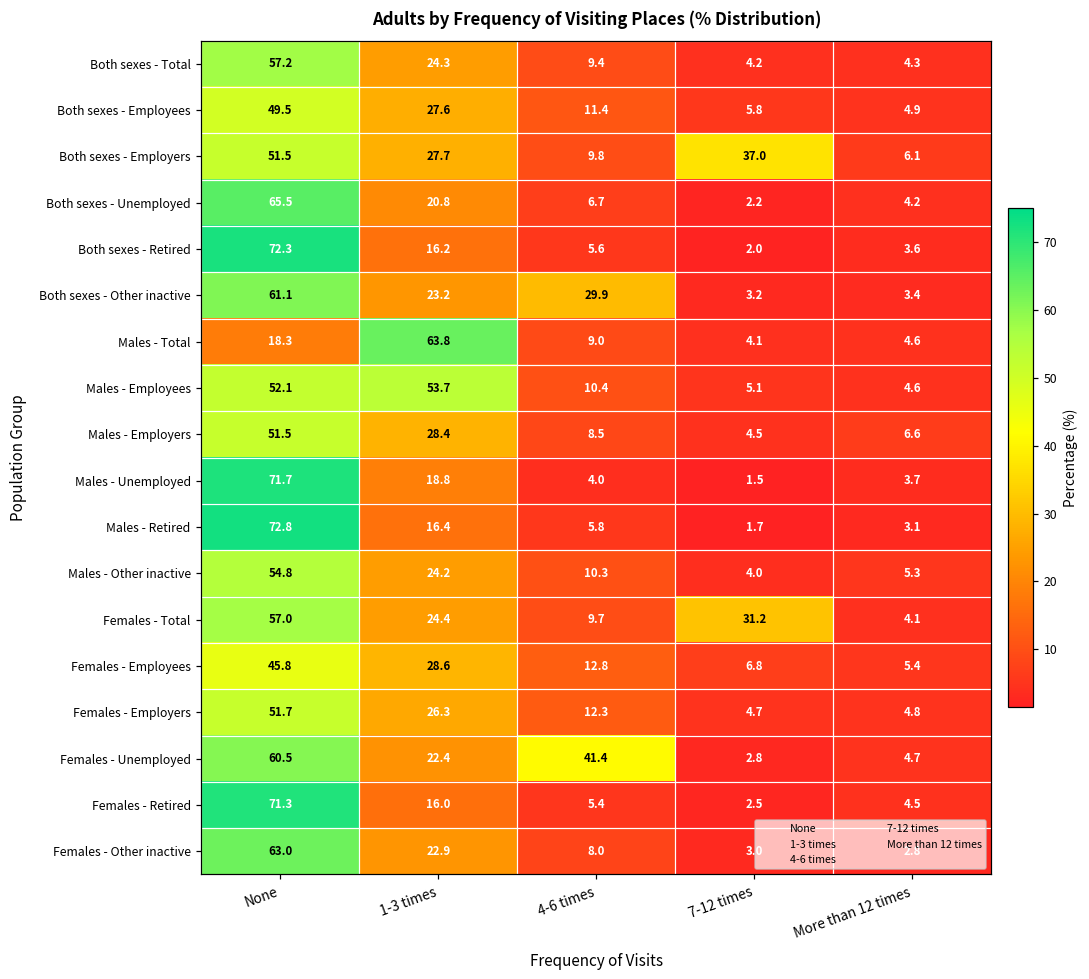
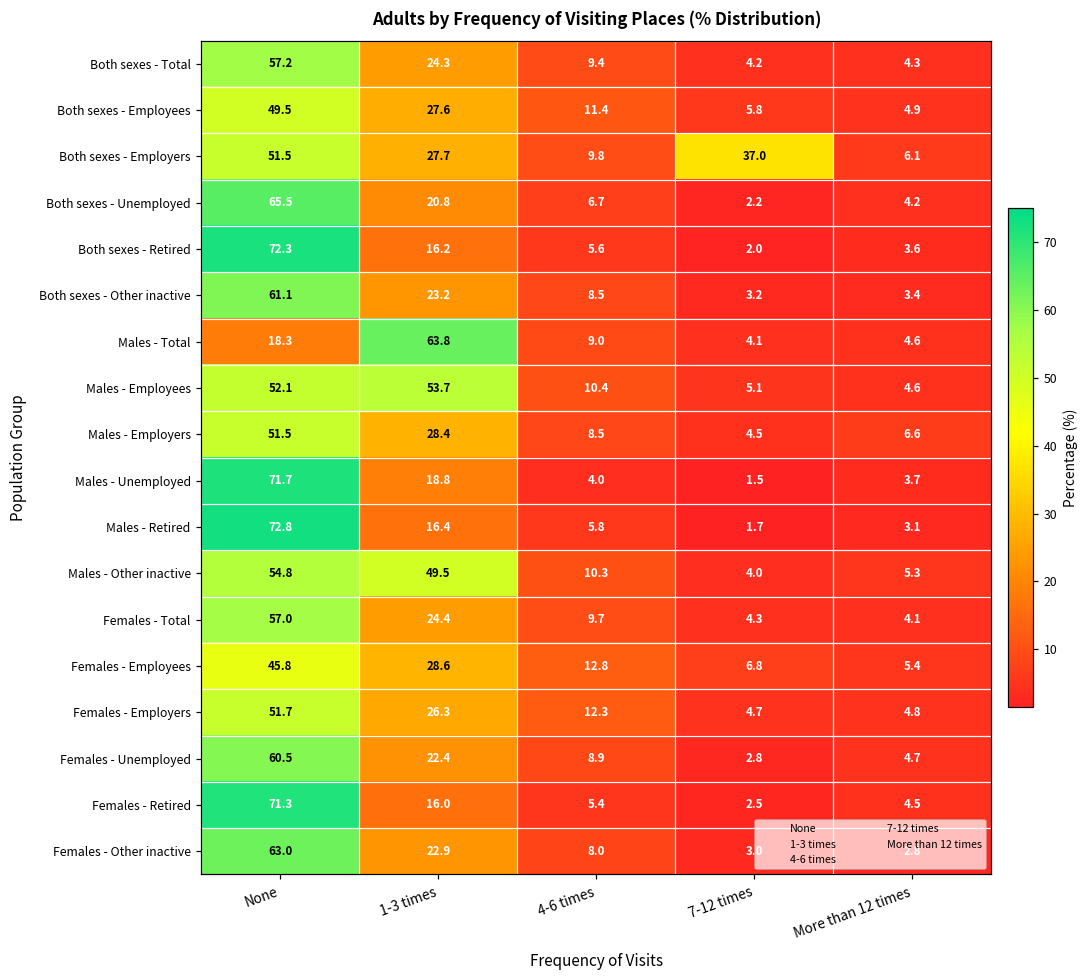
  {
    "Both sexes - Total": {
      "None": 57.2,
      "1-3 times": 24.3,
      "4-6 times": 9.4,
      "7-12 times": 4.2,
      "More than 12 times": 4.3
    },
    "Both sexes - Employees": {
      "None": 49.5,
      "1-3 times": 27.6,
      "4-6 times": 11.4,
      "7-12 times": 5.8,
      "More than 12 times": 4.9
    },
    "Both sexes - Employers": {
      "None": 51.5,
      "1-3 times": 27.7,
      "4-6 times": 9.8,
      "7-12 times": 37.0,
      "More than 12 times": 6.1
    },
    "Both sexes - Unemployed": {
      "None": 65.5,
      "1-3 times": 20.8,
      "4-6 times": 6.7,
      "7-12 times": 2.2,
      "More than 12 times": 4.2
    },
    "Both sexes - Retired": {
      "None": 72.3,
      "1-3 times": 16.2,
      "4-6 times": 5.6,
      "7-12 times": 2.0,
      "More than 12 times": 3.6
    },
    "Both sexes - Other inactive": {
      "None": 61.1,
      "1-3 times": 23.2,
-     "4-6 times": 29.9,
+     "4-6 times": 8.5,
      "7-12 times": 3.2,
      "More than 12 times": 3.4
    },
    "Males - Total": {
      "None": 18.3,
      "1-3 times": 63.8,
      "4-6 times": 9.0,
      "7-12 times": 4.1,
      "More than 12 times": 4.6
    },
    "Males - Employees": {
      "None": 52.1,
      "1-3 times": 53.7,
      "4-6 times": 10.4,
      "7-12 times": 5.1,
      "More than 12 times": 4.6
    },
    "Males - Employers": {
      "None": 51.5,
      "1-3 times": 28.4,
      "4-6 times": 8.5,
      "7-12 times": 4.5,
      "More than 12 times": 6.6
    },
    "Males - Unemployed": {
      "None": 71.7,
      "1-3 times": 18.8,
      "4-6 times": 4.0,
      "7-12 times": 1.5,
      "More than 12 times": 3.7
    },
    "Males - Retired": {
      "None": 72.8,
      "1-3 times": 16.4,
      "4-6 times": 5.8,
      "7-12 times": 1.7,
      "More than 12 times": 3.1
    },
    "Males - Other inactive": {
      "None": 54.8,
-     "1-3 times": 24.2,
+     "1-3 times": 49.5,
      "4-6 times": 10.3,
      "7-12 times": 4.0,
      "More than 12 times": 5.3
    },
    "Females - Total": {
      "None": 57.0,
      "1-3 times": 24.4,
      "4-6 times": 9.7,
-     "7-12 times": 31.2,
+     "7-12 times": 4.3,
      "More than 12 times": 4.1
    },
    "Females - Employees": {
      "None": 45.8,
      "1-3 times": 28.6,
      "4-6 times": 12.8,
      "7-12 times": 6.8,
      "More than 12 times": 5.4
    },
    "Females - Employers": {
      "None": 51.7,
      "1-3 times": 26.3,
      "4-6 times": 12.3,
      "7-12 times": 4.7,
      "More than 12 times": 4.8
    },
    "Females - Unemployed": {
      "None": 60.5,
      "1-3 times": 22.4,
-     "4-6 times": 41.4,
+     "4-6 times": 8.9,
      "7-12 times": 2.8,
      "More than 12 times": 4.7
    },
    "Females - Retired": {
      "None": 71.3,
      "1-3 times": 16.0,
      "4-6 times": 5.4,
      "7-12 times": 2.5,
      "More than 12 times": 4.5
    },
    "Females - Other inactive": {
      "None": 63.0,
      "1-3 times": 22.9,
      "4-6 times": 8.0
    }
  }
